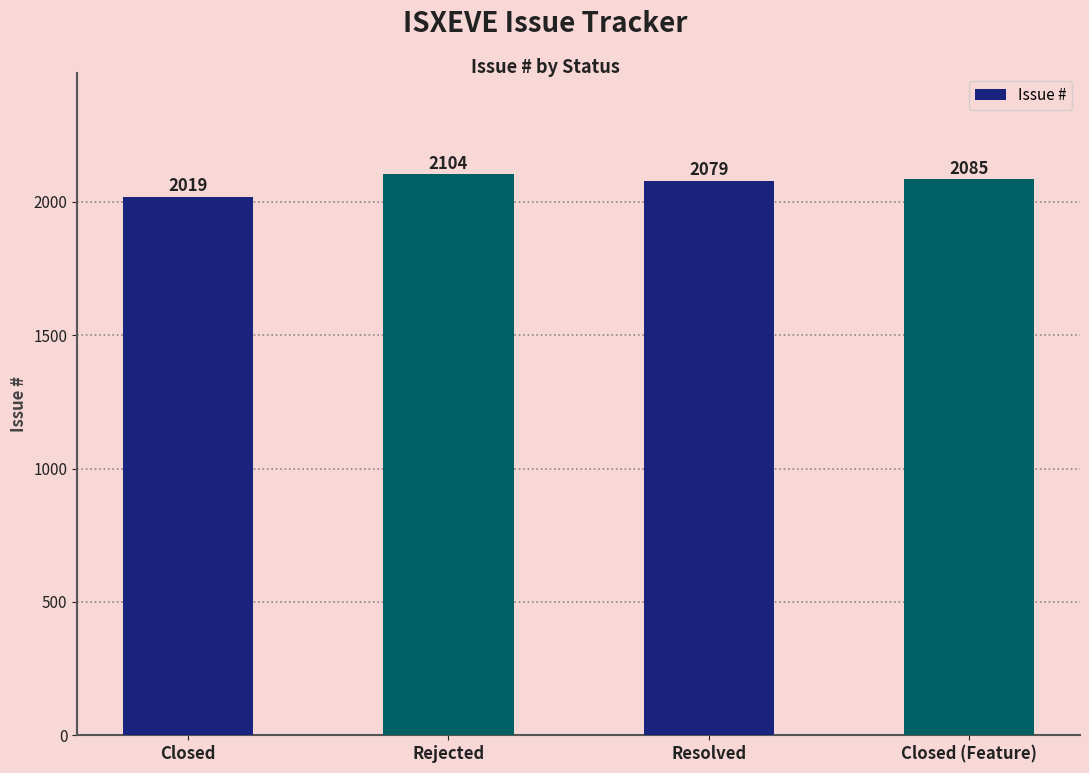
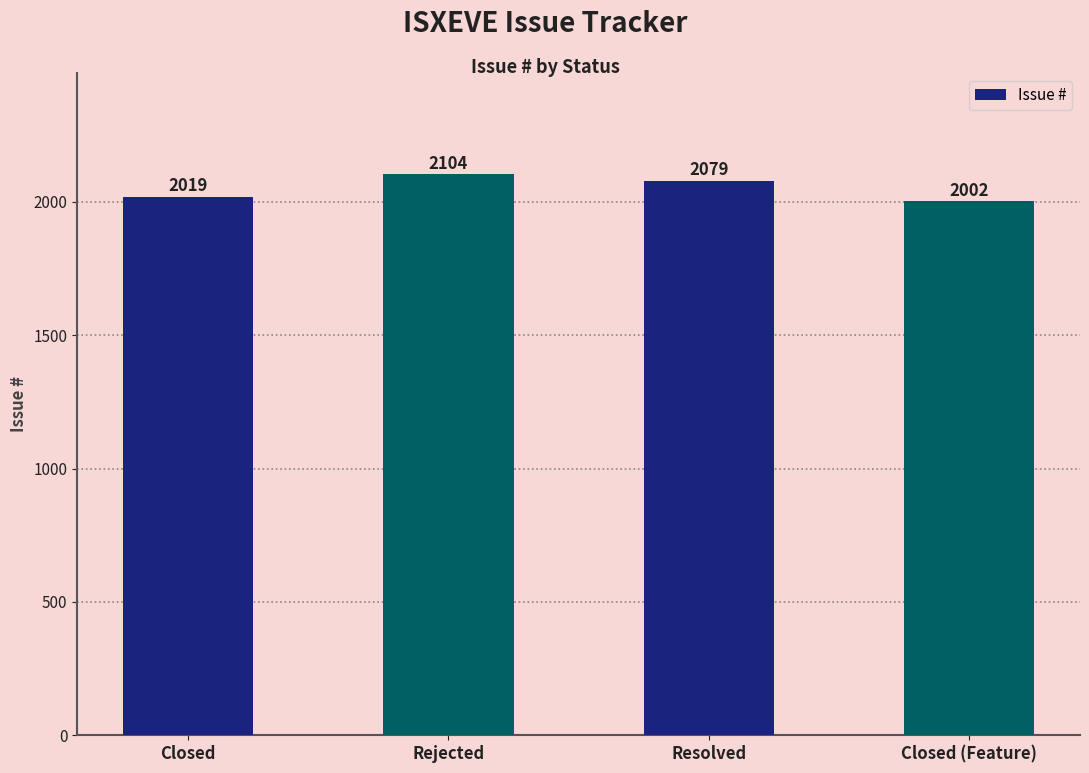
  {
    "Closed": 2019,
    "Rejected": 2104,
    "Resolved": 2079,
-   "Closed (Feature)": 2085
+   "Closed (Feature)": 2002
  }
